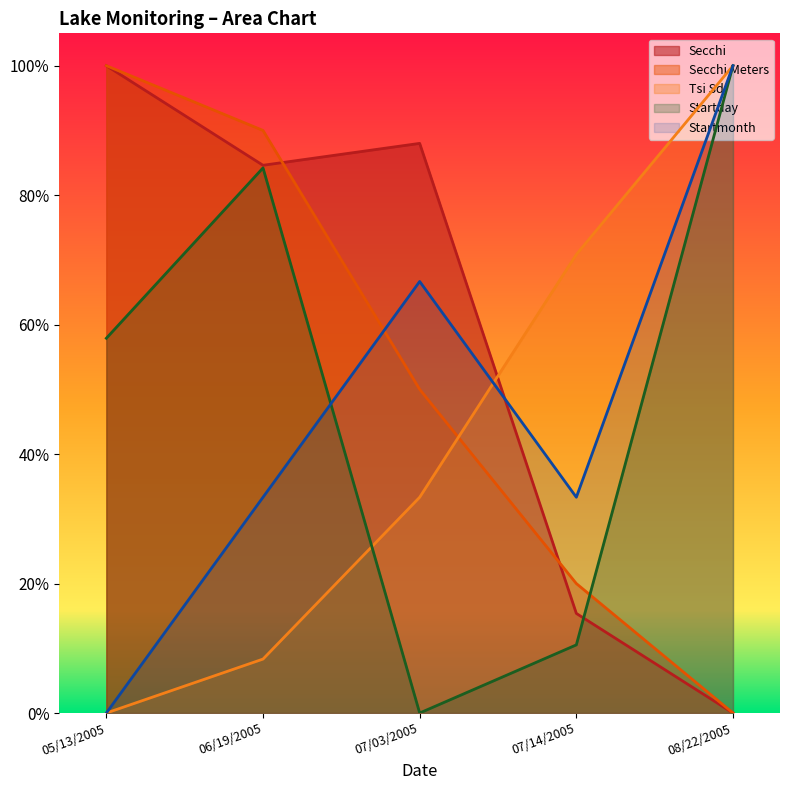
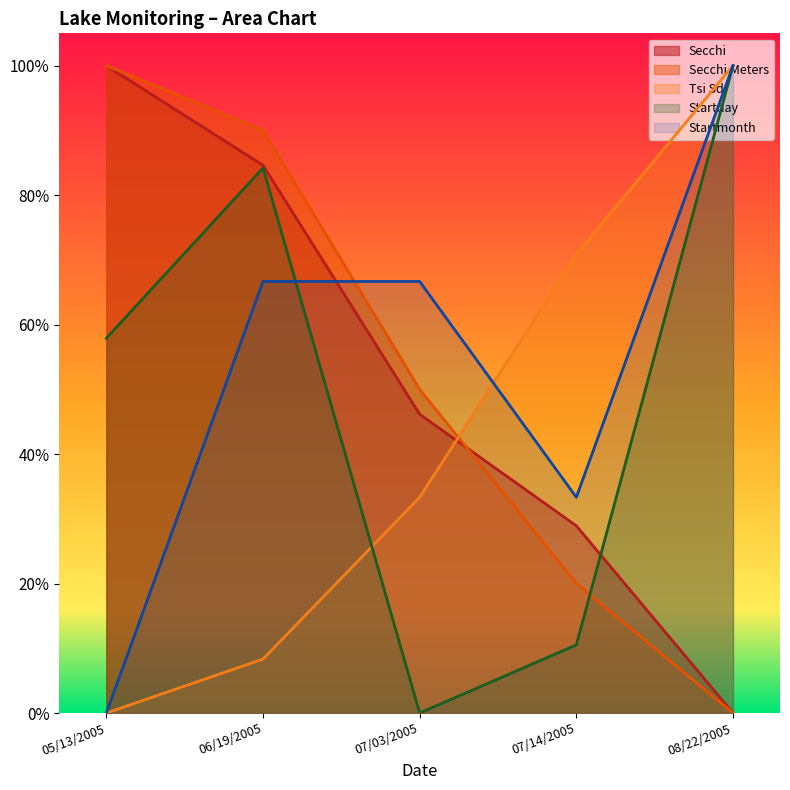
  {
    "Secchi": {
      "06/19/2005": "85%",
-     "07/03/2005": "88%",
-     "07/14/2005": "15%"
+     "07/03/2005": "46%",
+     "07/14/2005": "29%"
    },
    "Startday": {
      "05/13/2005": "58%",
      "06/19/2005": "84%",
      "07/03/2005": "0%",
      "07/14/2005": "11%"
    },
    "Startmonth": {
-     "06/19/2005": "33%",
+     "06/19/2005": "67%",
      "07/03/2005": "67%",
      "07/14/2005": "33%"
    }
  }
